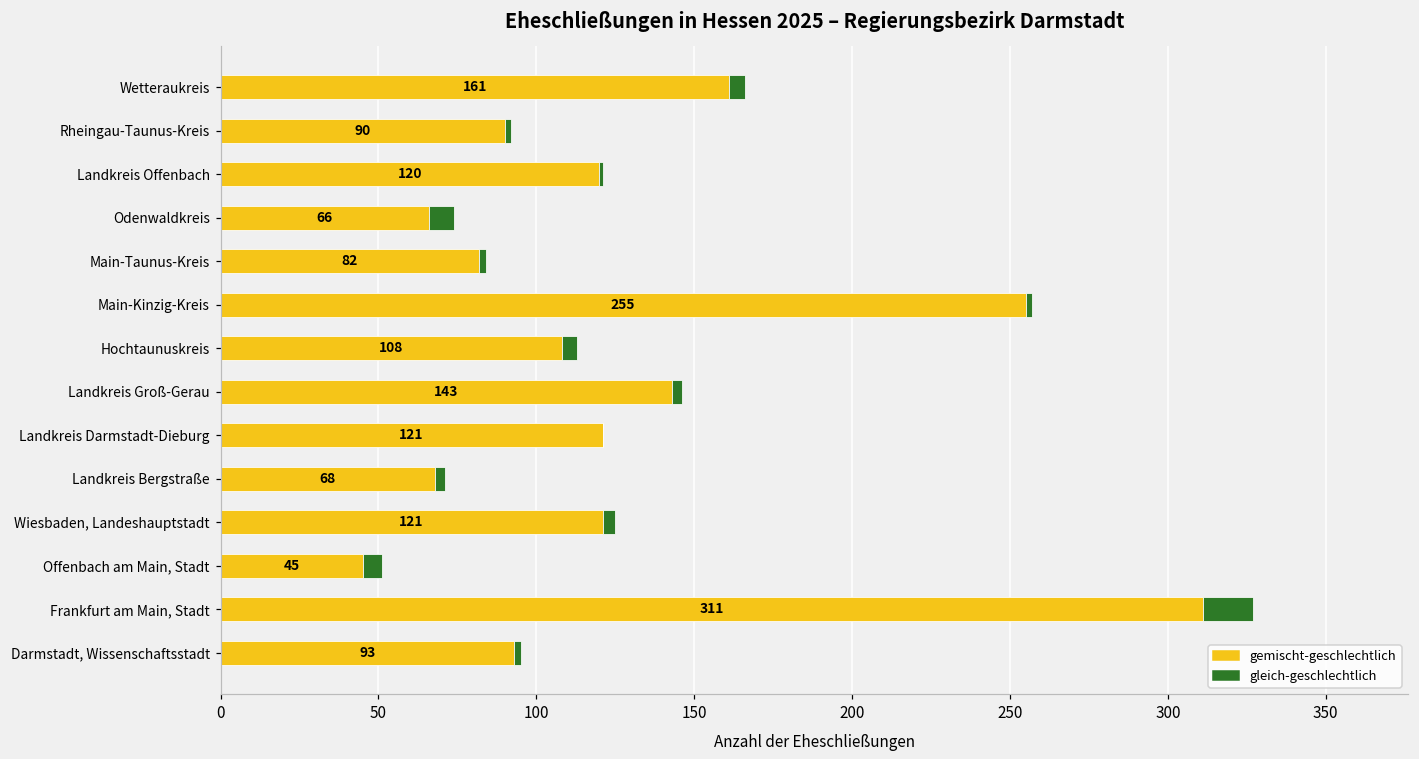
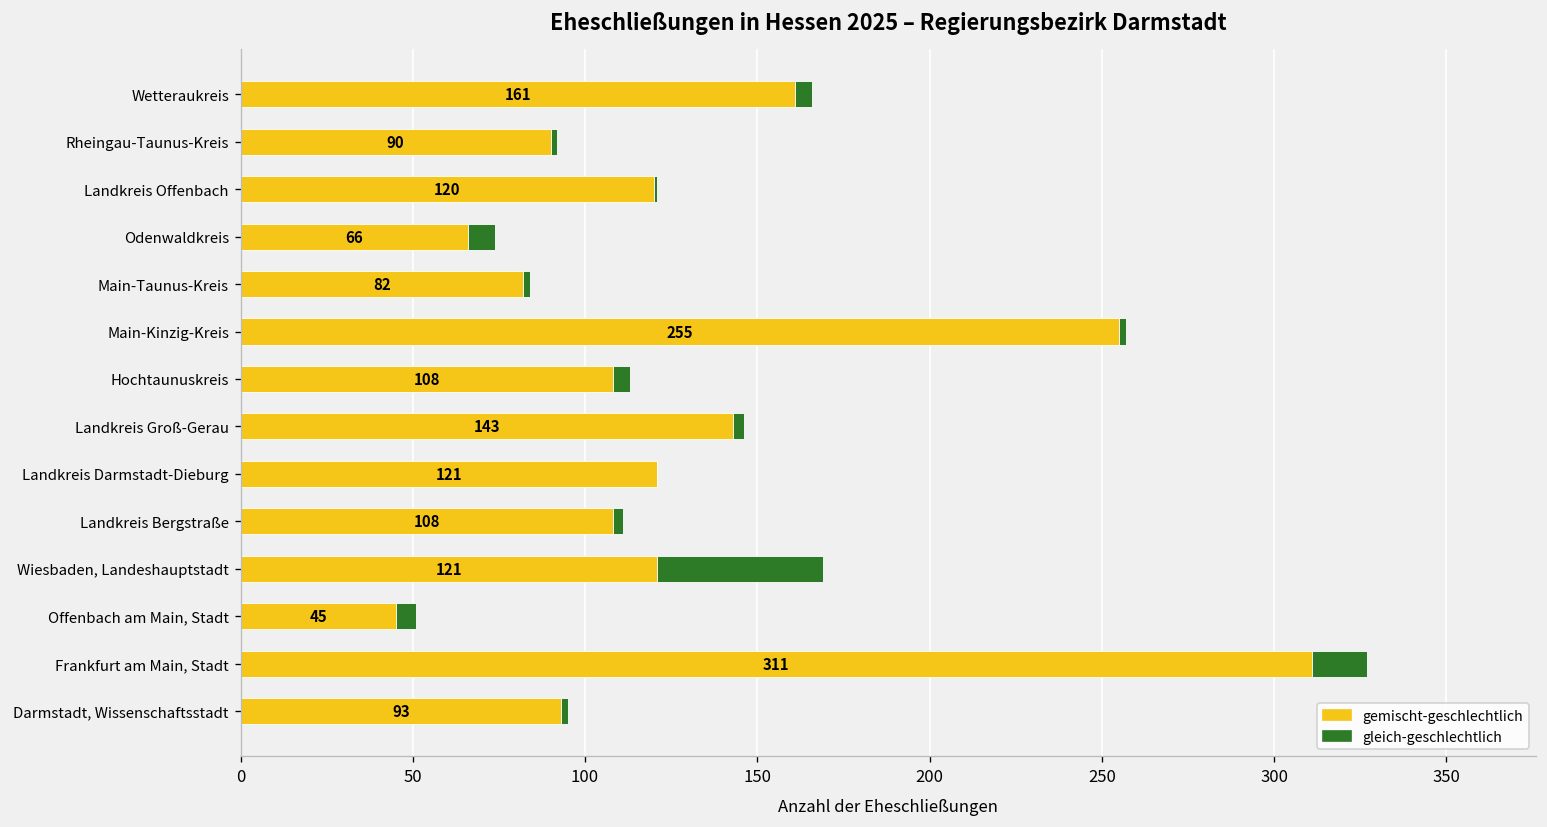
  {
    "gemischt-geschlechtlich": {
      "Wetteraukreis": 161,
      "Rheingau-Taunus-Kreis": 90,
      "Landkreis Offenbach": 120,
      "Odenwaldkreis": 66,
      "Main-Taunus-Kreis": 82,
      "Main-Kinzig-Kreis": 255,
      "Hochtaunuskreis": 108,
      "Landkreis Groß-Gerau": 143,
      "Landkreis Darmstadt-Dieburg": 121,
-     "Landkreis Bergstraße": 68,
+     "Landkreis Bergstraße": 108,
      "Wiesbaden, Landeshauptstadt": 121,
      "Offenbach am Main, Stadt": 45,
      "Frankfurt am Main, Stadt": 311,
      "Darmstadt, Wissenschaftsstadt": 93
    },
    "gleich-geschlechtlich": {
      "Wetteraukreis": 5,
      "Rheingau-Taunus-Kreis": 2,
      "Landkreis Offenbach": 1,
      "Odenwaldkreis": 8,
      "Main-Taunus-Kreis": 2,
      "Main-Kinzig-Kreis": 2,
      "Hochtaunuskreis": 5,
      "Landkreis Groß-Gerau": 3,
      "Landkreis Darmstadt-Dieburg": 0,
      "Landkreis Bergstraße": 3,
-     "Wiesbaden, Landeshauptstadt": 4,
+     "Wiesbaden, Landeshauptstadt": 48,
      "Offenbach am Main, Stadt": 6,
      "Frankfurt am Main, Stadt": 16,
      "Darmstadt, Wissenschaftsstadt": 2
    }
  }
